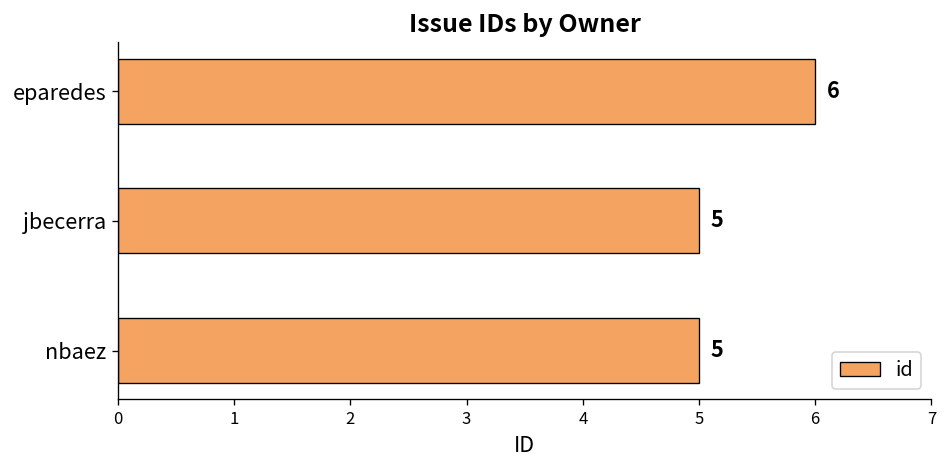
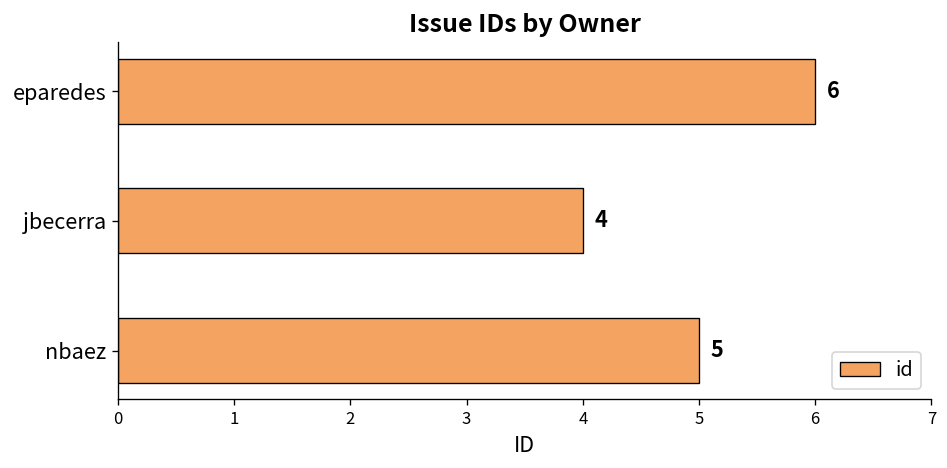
  {
    "eparedes": 6,
-   "jbecerra": 5,
+   "jbecerra": 4,
    "nbaez": 5
  }
